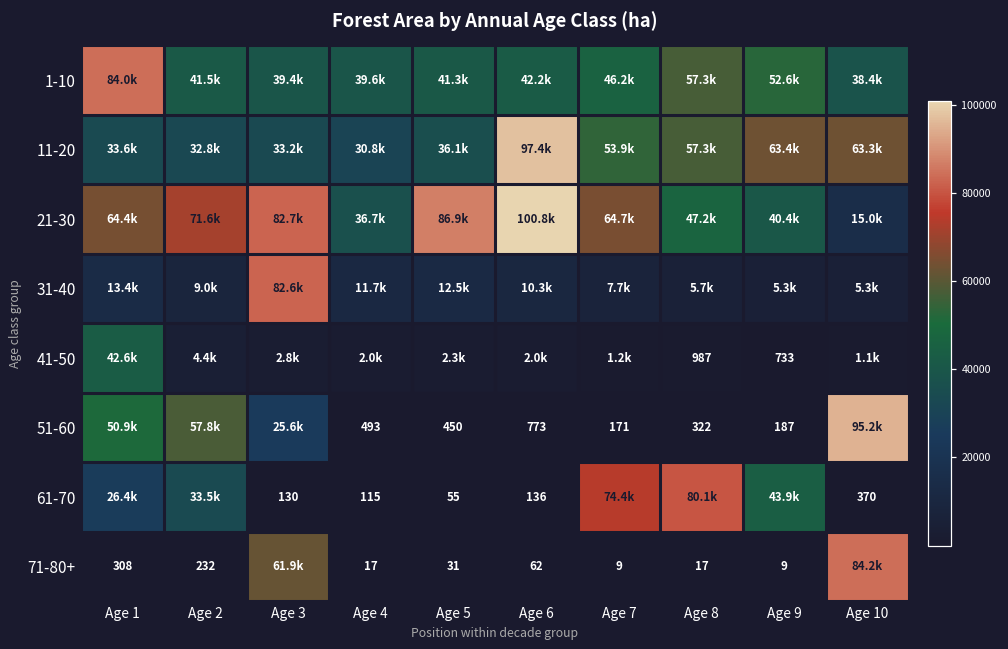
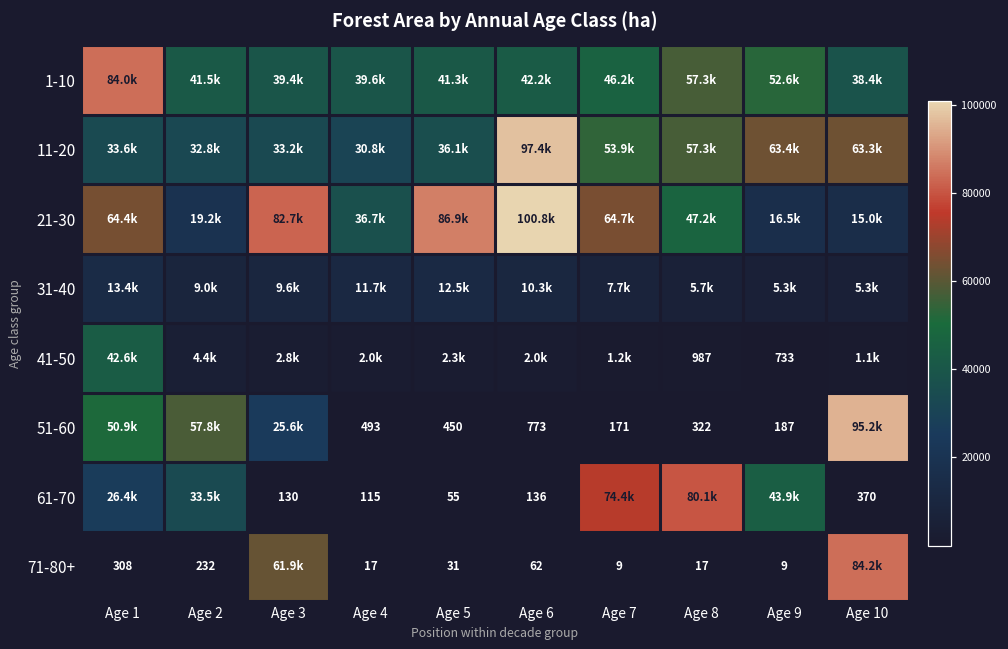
  {
    "1-10": {
      "Age 1": "84.0k",
      "Age 2": "41.5k",
      "Age 3": "39.4k",
      "Age 4": "39.6k",
      "Age 5": "41.3k",
      "Age 6": "42.2k",
      "Age 7": "46.2k",
      "Age 8": "57.3k",
      "Age 9": "52.6k",
      "Age 10": "38.4k"
    },
    "11-20": {
      "Age 1": "33.6k",
      "Age 2": "32.8k",
      "Age 3": "33.2k",
      "Age 4": "30.8k",
      "Age 5": "36.1k",
      "Age 6": "97.4k",
      "Age 7": "53.9k",
      "Age 8": "57.3k",
      "Age 9": "63.4k",
      "Age 10": "63.3k"
    },
    "21-30": {
      "Age 1": "64.4k",
-     "Age 2": "71.6k",
+     "Age 2": "19.2k",
      "Age 3": "82.7k",
      "Age 4": "36.7k",
      "Age 5": "86.9k",
      "Age 6": "100.8k",
      "Age 7": "64.7k",
      "Age 8": "47.2k",
-     "Age 9": "40.4k",
+     "Age 9": "16.5k",
      "Age 10": "15.0k"
    },
    "31-40": {
      "Age 1": "13.4k",
      "Age 2": "9.0k",
-     "Age 3": "82.6k",
+     "Age 3": "9.6k",
      "Age 4": "11.7k",
      "Age 5": "12.5k",
      "Age 6": "10.3k",
      "Age 7": "7.7k",
      "Age 8": "5.7k",
      "Age 9": "5.3k",
      "Age 10": "5.3k"
    },
    "41-50": {
      "Age 1": "42.6k",
      "Age 2": "4.4k",
      "Age 3": "2.8k",
      "Age 4": "2.0k",
      "Age 5": "2.3k",
      "Age 6": "2.0k",
      "Age 7": "1.2k",
      "Age 8": "987",
      "Age 9": "733",
      "Age 10": "1.1k"
    },
    "51-60": {
      "Age 1": "50.9k",
      "Age 2": "57.8k",
      "Age 3": "25.6k",
      "Age 4": "493",
      "Age 5": "450",
      "Age 6": "773",
      "Age 7": "171",
      "Age 8": "322",
      "Age 9": "187",
      "Age 10": "95.2k"
    },
    "61-70": {
      "Age 1": "26.4k",
      "Age 2": "33.5k",
      "Age 3": "130",
      "Age 4": "115",
      "Age 5": "55",
      "Age 6": "136",
      "Age 7": "74.4k",
      "Age 8": "80.1k",
      "Age 9": "43.9k",
      "Age 10": "370"
    },
    "71-80+": {
      "Age 1": "308",
      "Age 2": "232",
      "Age 3": "61.9k",
      "Age 4": "17",
      "Age 5": "31",
      "Age 6": "62",
      "Age 7": "9",
      "Age 8": "17",
      "Age 9": "9",
      "Age 10": "84.2k"
    }
  }
